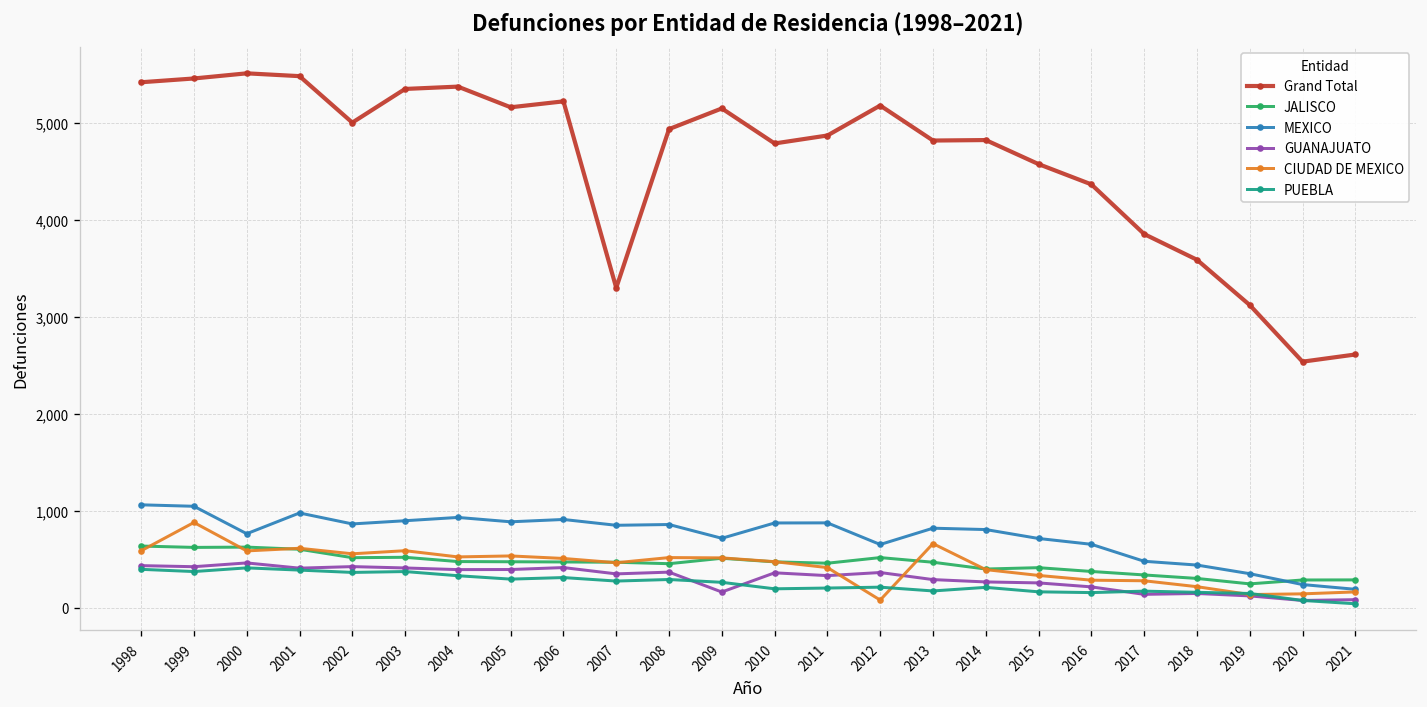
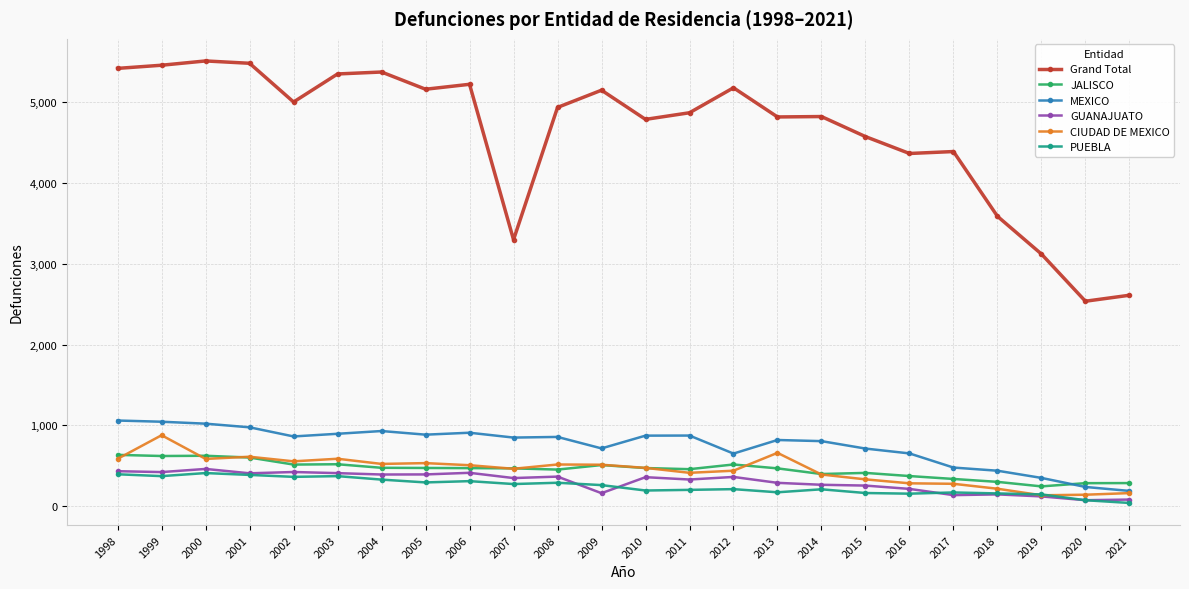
  {
    "Grand Total": {
      "1998": "5,400",
      "1999": "5,500",
      "2000": "5,500",
      "2001": "5,500",
      "2002": "5,000",
      "2003": "5,300",
      "2004": "5,400",
      "2005": "5,200",
      "2006": "5,200",
      "2007": "3,300",
      "2008": "4,900",
      "2009": "5,100",
      "2010": "4,800",
      "2011": "4,900",
      "2012": "5,200",
      "2013": "4,800",
      "2014": "4,800",
      "2015": "4,600",
      "2016": "4,400",
-     "2017": "3,900",
+     "2017": "4,400",
      "2018": "3,600",
      "2019": "3,100",
      "2020": "2,500",
      "2021": "2,600"
    },
    "MEXICO": {
      "1998": "1,100",
      "1999": "1,000",
-     "2000": "800",
+     "2000": "1,000",
      "2001": "1,000",
      "2002": "900",
      "2003": "900",
      "2004": "900",
      "2005": "900",
      "2006": "900",
      "2007": "800",
      "2008": "900",
      "2009": "700",
      "2010": "900",
      "2011": "900",
      "2012": "700",
      "2013": "800",
      "2014": "800",
      "2015": "700",
      "2016": "700",
      "2017": "500",
      "2018": "400",
      "2019": "400",
      "2020": "200"
    },
    "GUANAJUATO": {
      "1998": "400",
      "1999": "400",
      "2000": "500",
      "2002": "400",
      "2003": "400",
      "2004": "400",
      "2005": "400",
      "2006": "400",
      "2007": "300",
      "2008": "400",
      "2009": "200",
      "2010": "400",
      "2011": "300",
      "2012": "400",
      "2013": "300",
      "2014": "300",
      "2015": "300",
      "2016": "200",
      "2017": "100",
      "2021": "100"
    },
    "CIUDAD DE MEXICO": {
      "1998": "600",
      "1999": "900",
      "2000": "600",
      "2002": "600",
      "2003": "600",
      "2004": "500",
      "2005": "500",
      "2006": "500",
      "2008": "500",
      "2011": "400",
-     "2012": "100",
+     "2012": "400",
      "2013": "700",
      "2015": "300",
      "2016": "300",
      "2017": "300",
      "2018": "200",
      "2020": "100"
    }
  }
